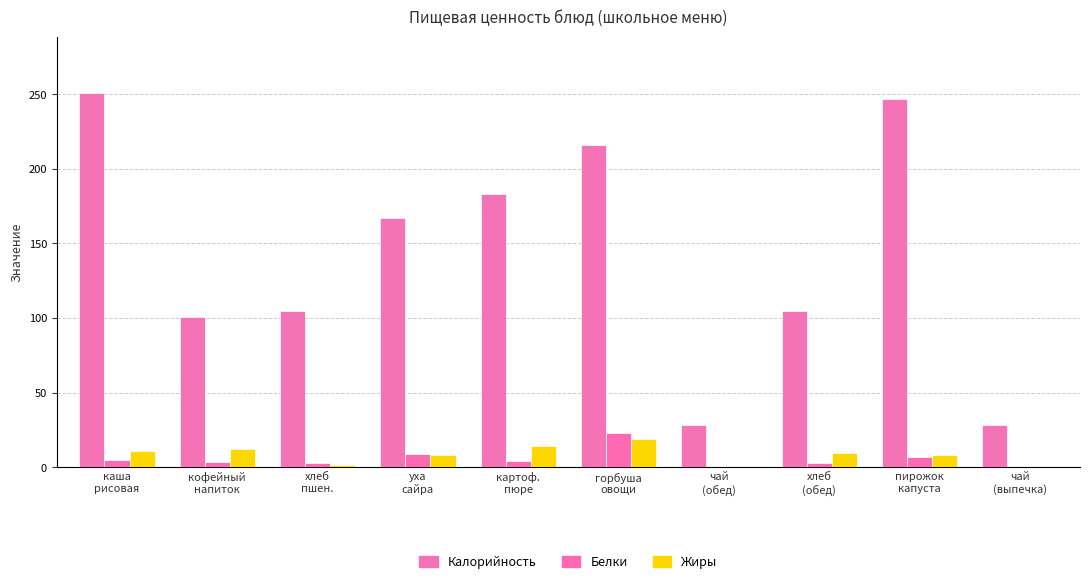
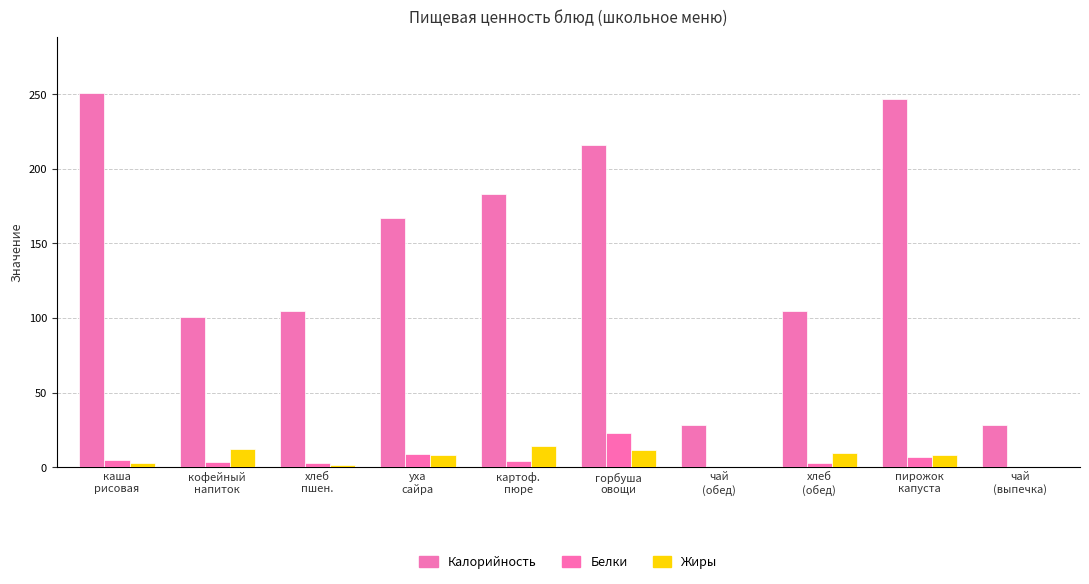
  {
    "Жиры": {
-     "каша рисовая": 11,
+     "каша рисовая": 3,
      "кофейный напиток": 12,
      "уха сайра": 8,
      "картоф. пюре": 14,
-     "горбуша овощи": 19,
+     "горбуша овощи": 12,
      "чай (обед)": 0,
      "хлеб (обед)": 10,
      "пирожок капуста": 8,
      "чай (выпечка)": 0
    }
  }
